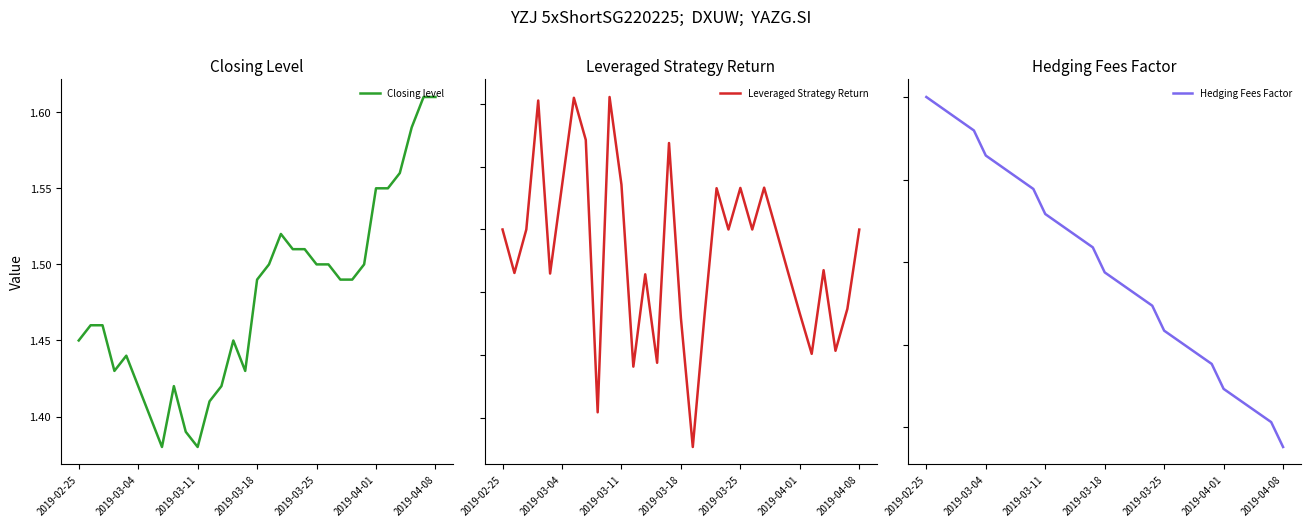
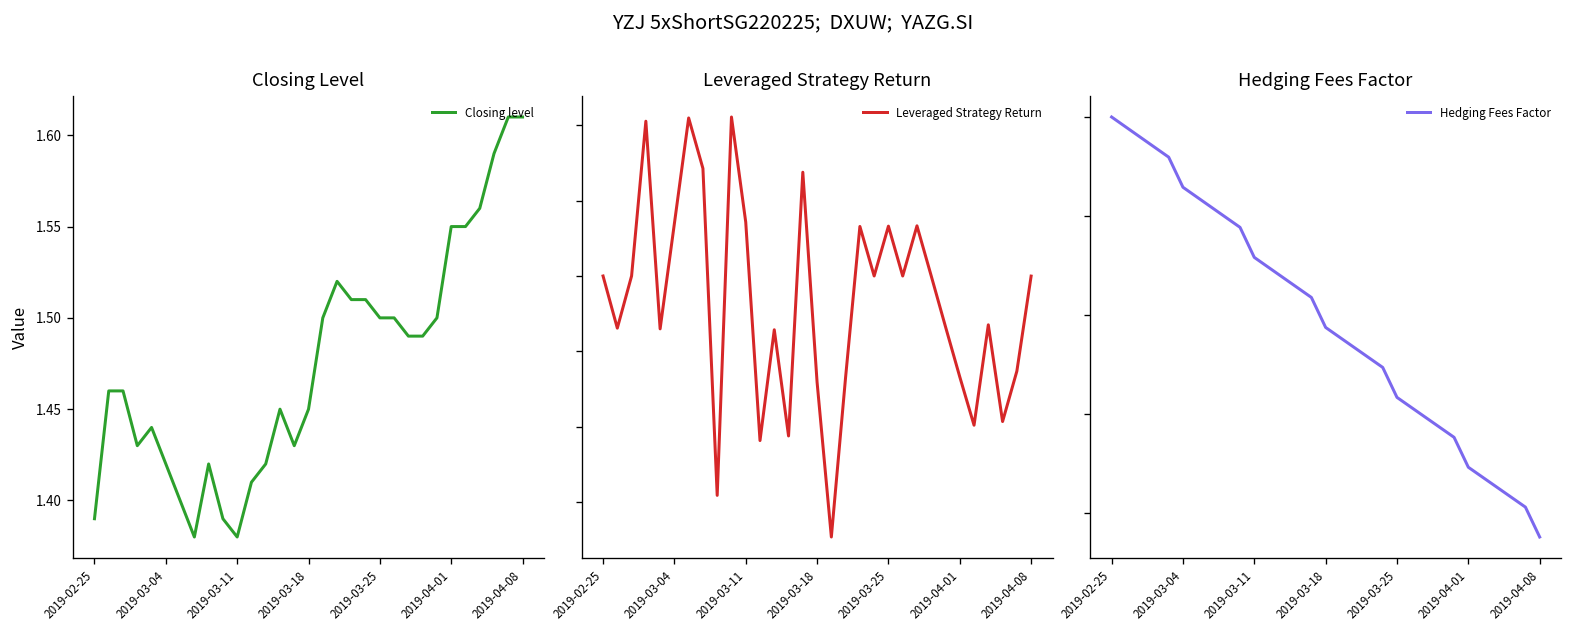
  {
    "Closing Level": {
-     "2019-02-25": 1.45,
+     "2019-02-25": 1.39,
      "2019-03-04": 1.42,
      "2019-03-11": 1.38,
-     "2019-03-18": 1.49,
+     "2019-03-18": 1.45,
      "2019-03-25": 1.50,
      "2019-04-01": 1.55,
      "2019-04-08": 1.61
    }
  }
